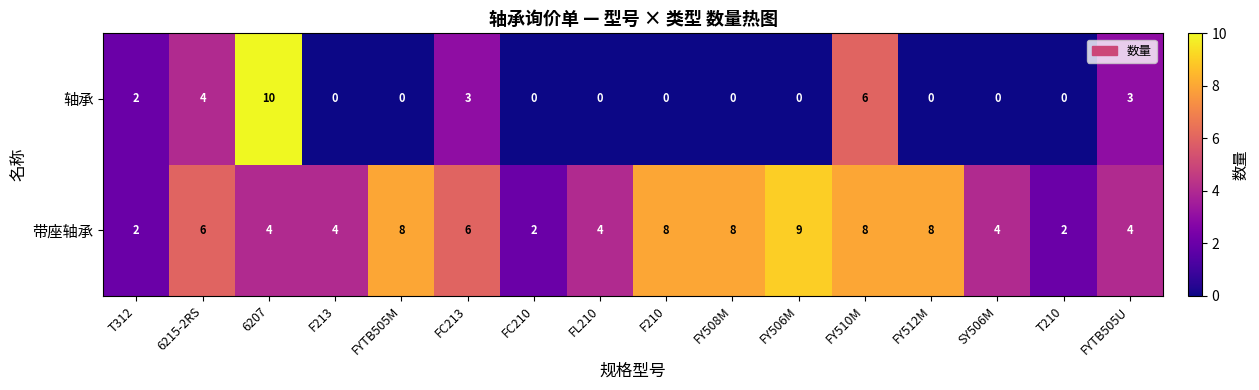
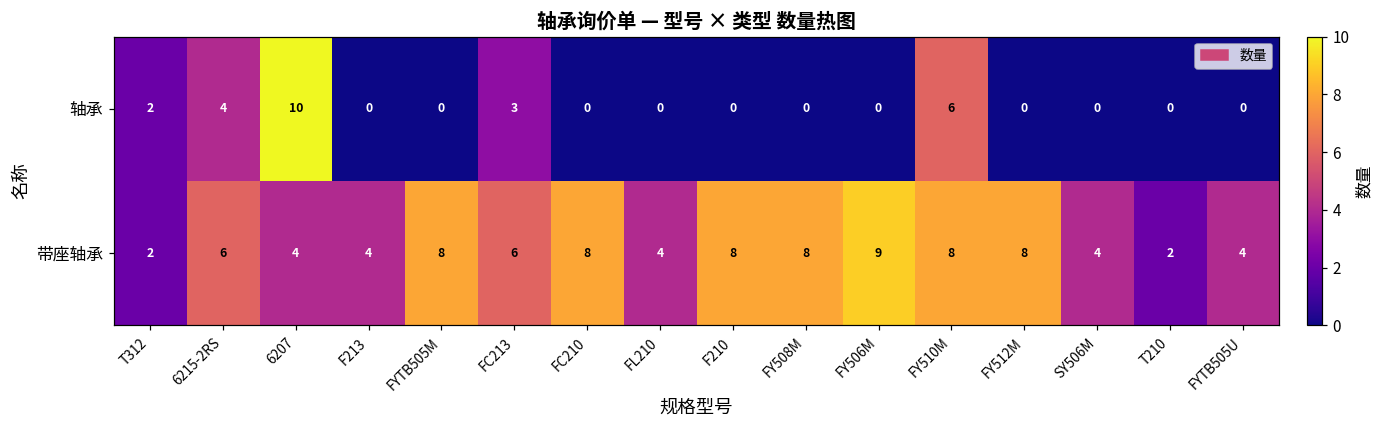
  {
    "轴承": {
      "T312": 2,
      "6215-2RS": 4,
      "6207": 10,
      "F213": 0,
      "FYTB505M": 0,
      "FC213": 3,
      "FC210": 0,
      "FL210": 0,
      "F210": 0,
      "FY508M": 0,
      "FY506M": 0,
      "FY510M": 6,
      "FY512M": 0,
      "SY506M": 0,
      "T210": 0,
-     "FYTB505U": 3
+     "FYTB505U": 0
    },
    "带座轴承": {
      "T312": 2,
      "6215-2RS": 6,
      "6207": 4,
      "F213": 4,
      "FYTB505M": 8,
      "FC213": 6,
-     "FC210": 2,
+     "FC210": 8,
      "FL210": 4,
      "F210": 8,
      "FY508M": 8,
      "FY506M": 9,
      "FY510M": 8,
      "FY512M": 8,
      "SY506M": 4,
      "T210": 2,
      "FYTB505U": 4
    }
  }
